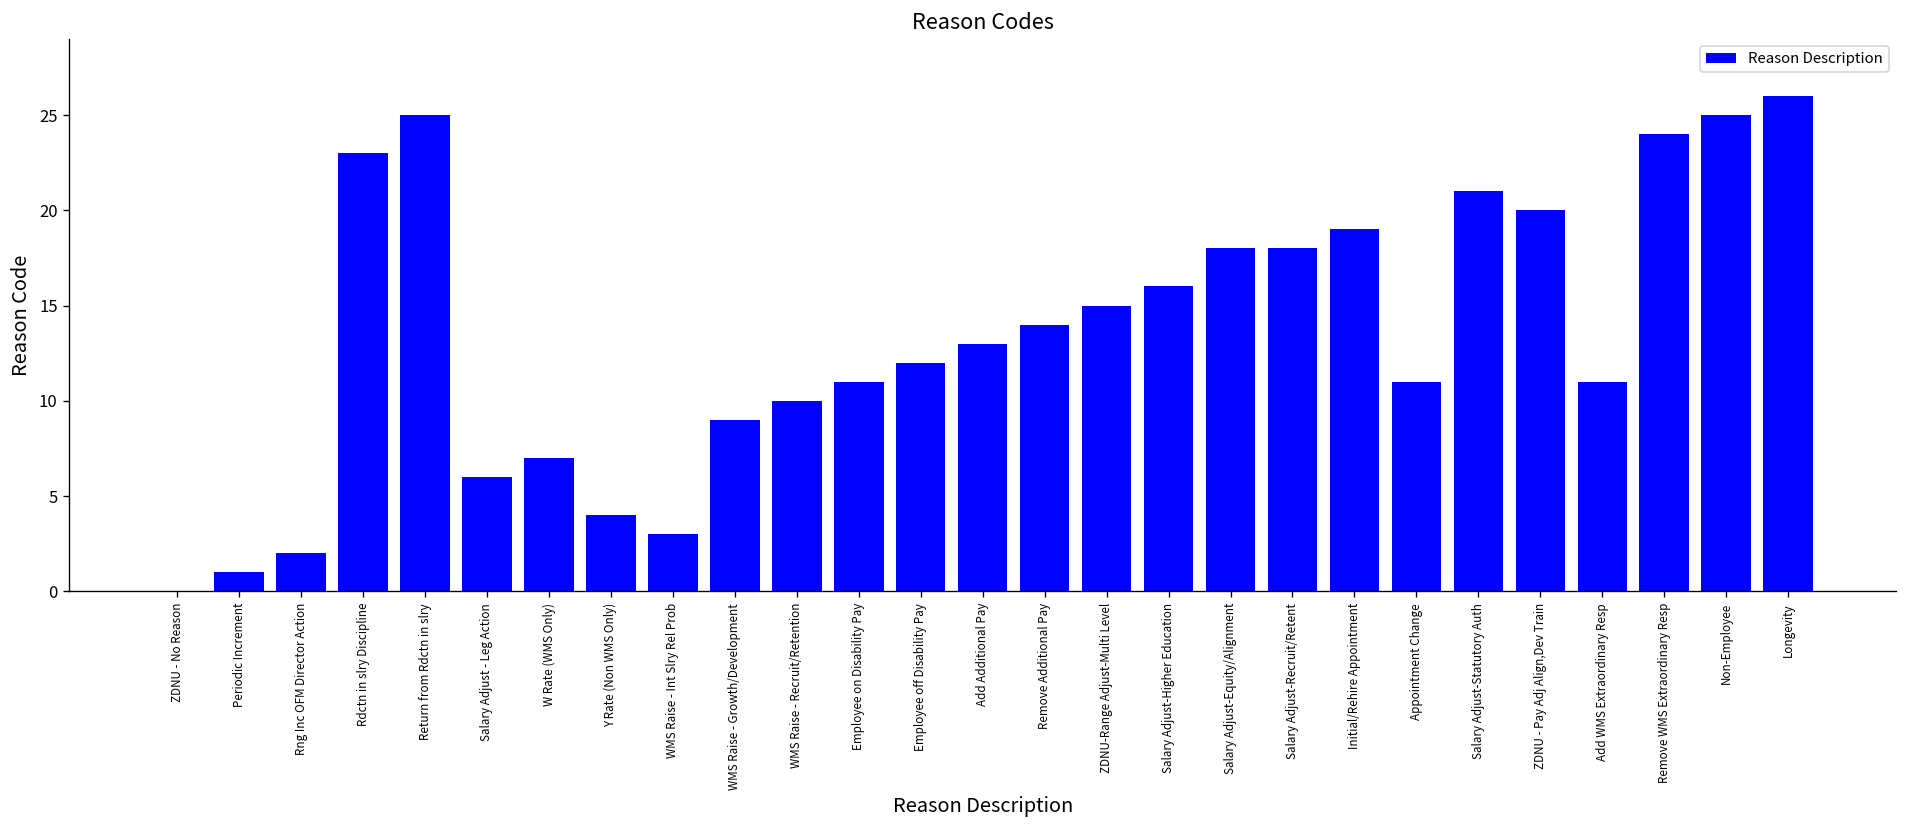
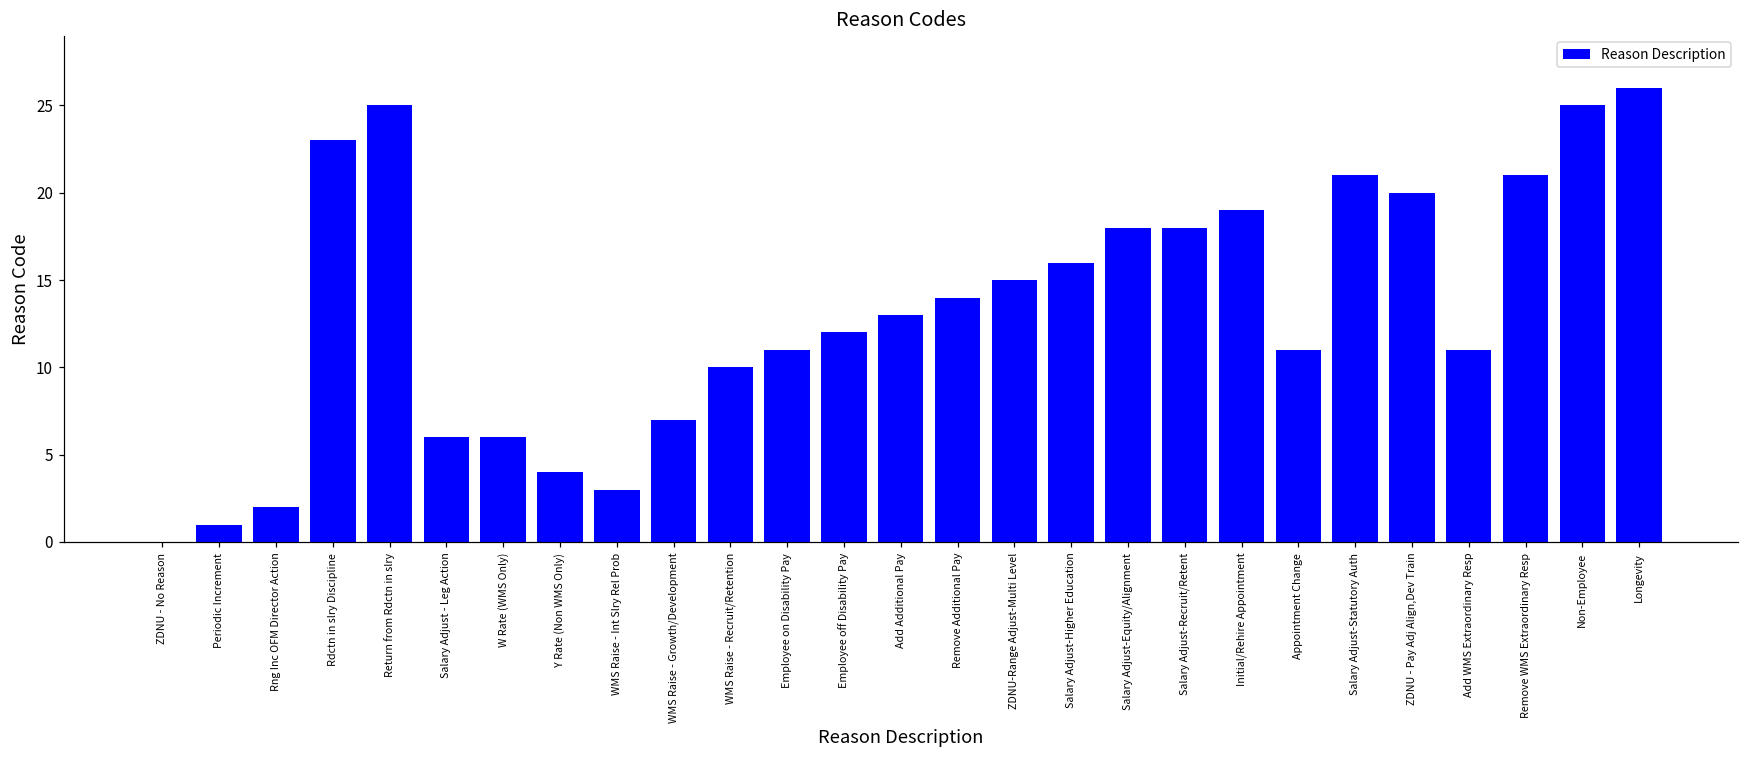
  {
    "ZDNU - No Reason": 0,
    "Periodic Increment": 1,
    "Rng Inc OFM Director Action": 2,
    "Rdctn in slry Discipline": 23,
    "Return from Rdctn in slry": 25,
    "Salary Adjust - Leg Action": 6,
-   "W Rate (WMS Only)": 7,
+   "W Rate (WMS Only)": 6,
    "Y Rate (Non WMS Only)": 4,
    "WMS Raise - Int Slry Rel Prob": 3,
-   "WMS Raise - Growth/Development": 9,
+   "WMS Raise - Growth/Development": 7,
    "WMS Raise - Recruit/Retention": 10,
    "Employee on Disability Pay": 11,
    "Employee off Disability Pay": 12,
    "Add Additional Pay": 13,
    "Remove Additional Pay": 14,
    "ZDNU-Range Adjust-Multi Level": 15,
    "Salary Adjust-Higher Education": 16,
    "Salary Adjust-Equity/Alignment": 18,
    "Salary Adjust-Recruit/Retent": 18,
    "Initial/Rehire Appointment": 19,
    "Appointment Change": 11,
    "Salary Adjust-Statutory Auth": 21,
    "ZDNU - Pay Adj Align,Dev Train": 20,
    "Add WMS Extraordinary Resp": 11,
-   "Remove WMS Extraordinary Resp": 24,
+   "Remove WMS Extraordinary Resp": 21,
    "Non-Employee": 25,
    "Longevity": 26
  }
